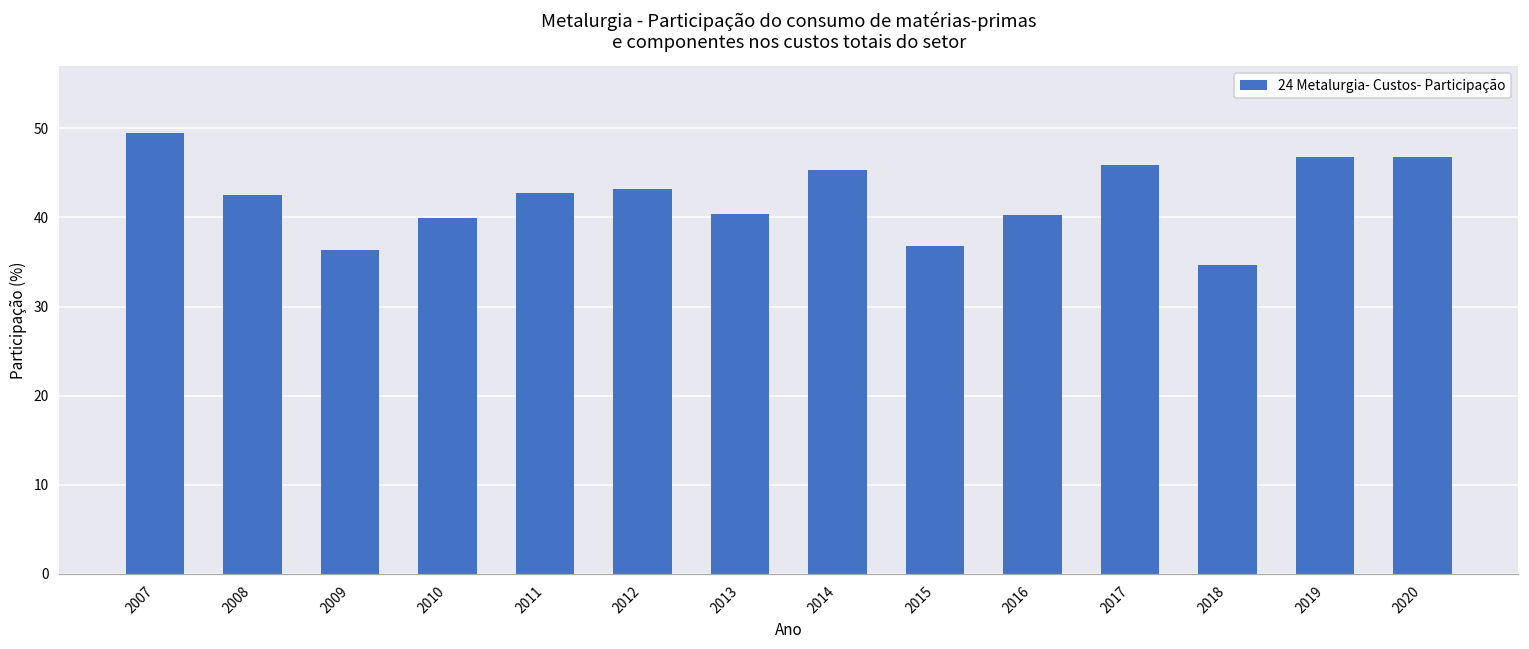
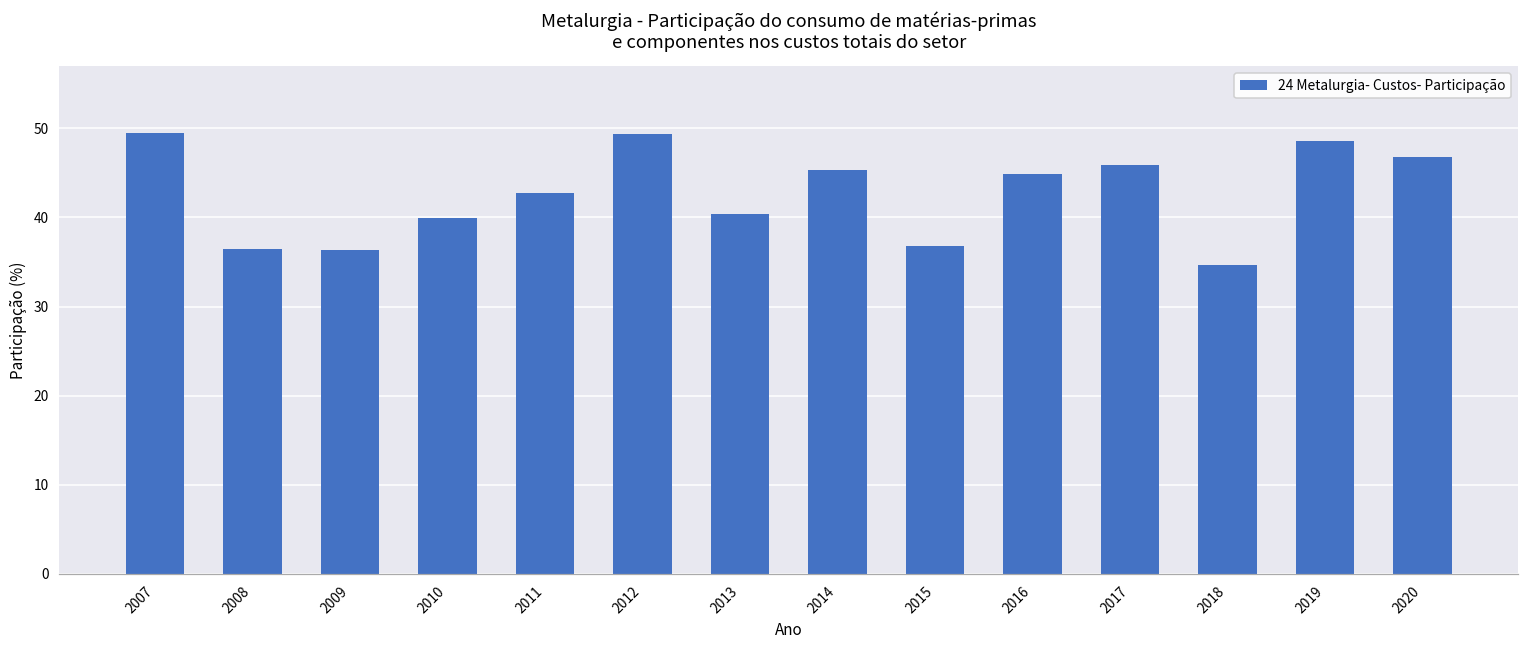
  {
    "2007": 50,
-   "2008": 43,
+   "2008": 37,
    "2009": 36,
    "2010": 40,
    "2011": 43,
-   "2012": 43,
+   "2012": 49,
    "2013": 40,
    "2014": 45,
    "2015": 37,
-   "2016": 40,
+   "2016": 45,
    "2017": 46,
    "2018": 35,
-   "2019": 47,
+   "2019": 49,
    "2020": 47
  }
